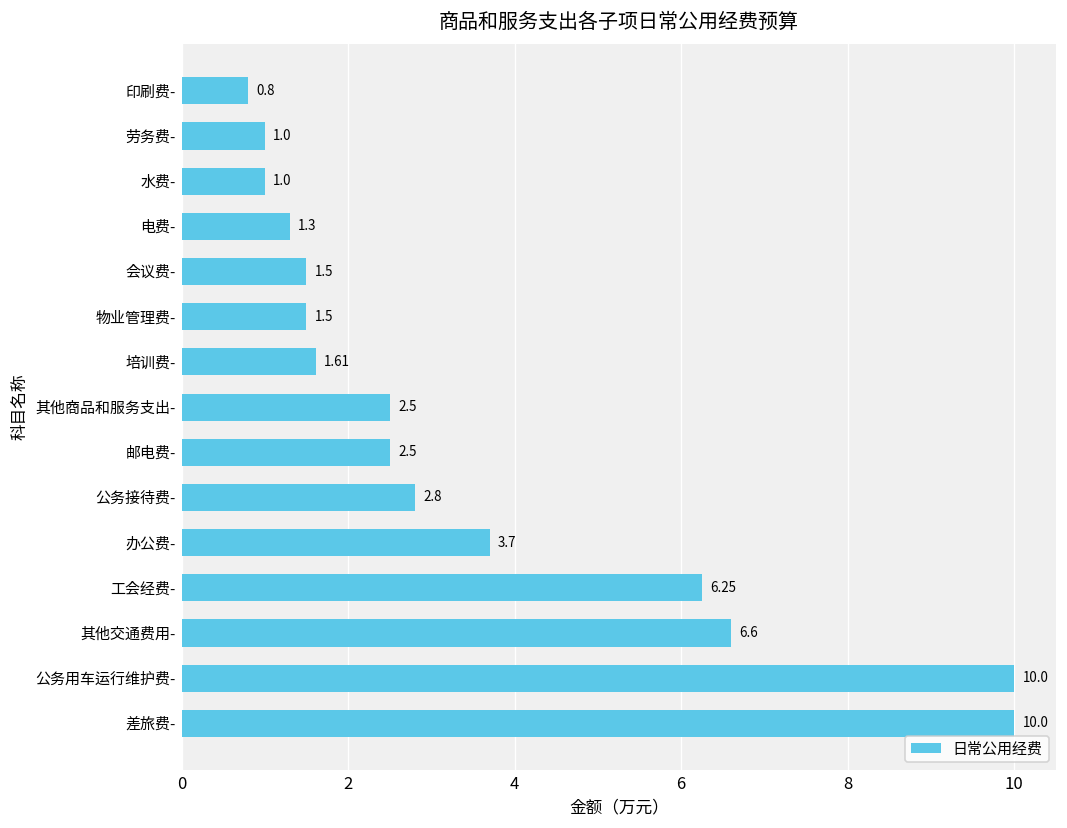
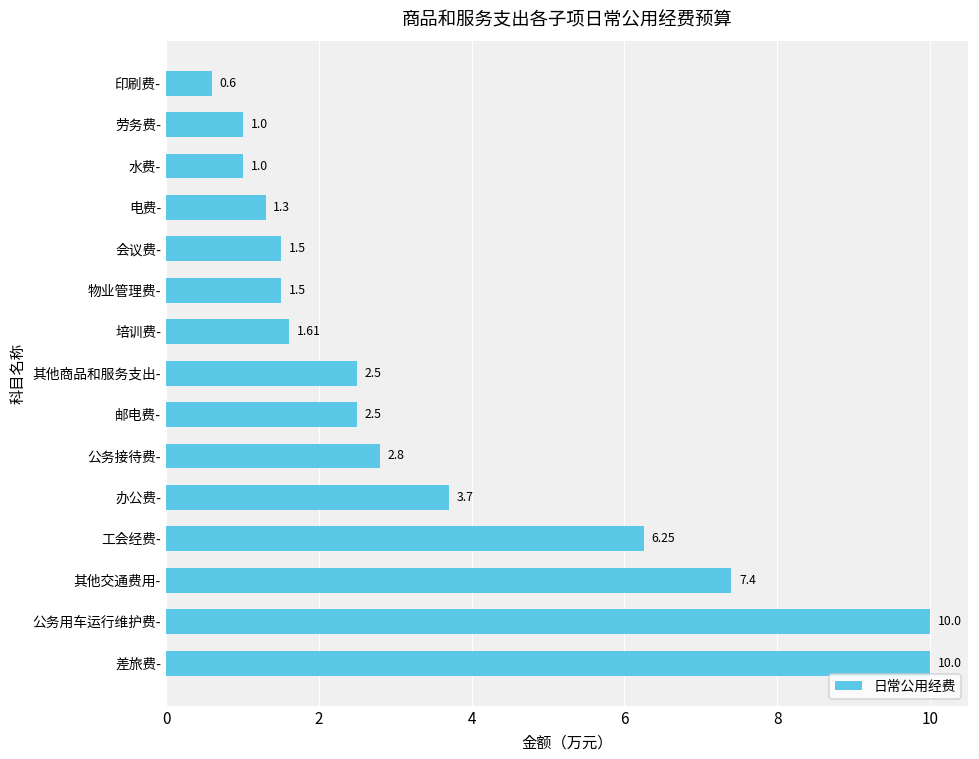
  {
-   "印刷费-": 0.8,
+   "印刷费-": 0.6,
    "劳务费-": 1.0,
    "水费-": 1.0,
    "电费-": 1.3,
    "会议费-": 1.5,
    "物业管理费-": 1.5,
    "培训费-": 1.61,
    "其他商品和服务支出-": 2.5,
    "邮电费-": 2.5,
    "公务接待费-": 2.8,
    "办公费-": 3.7,
    "工会经费-": 6.25,
-   "其他交通费用-": 6.6,
+   "其他交通费用-": 7.4,
    "公务用车运行维护费-": 10.0,
    "差旅费-": 10.0
  }
